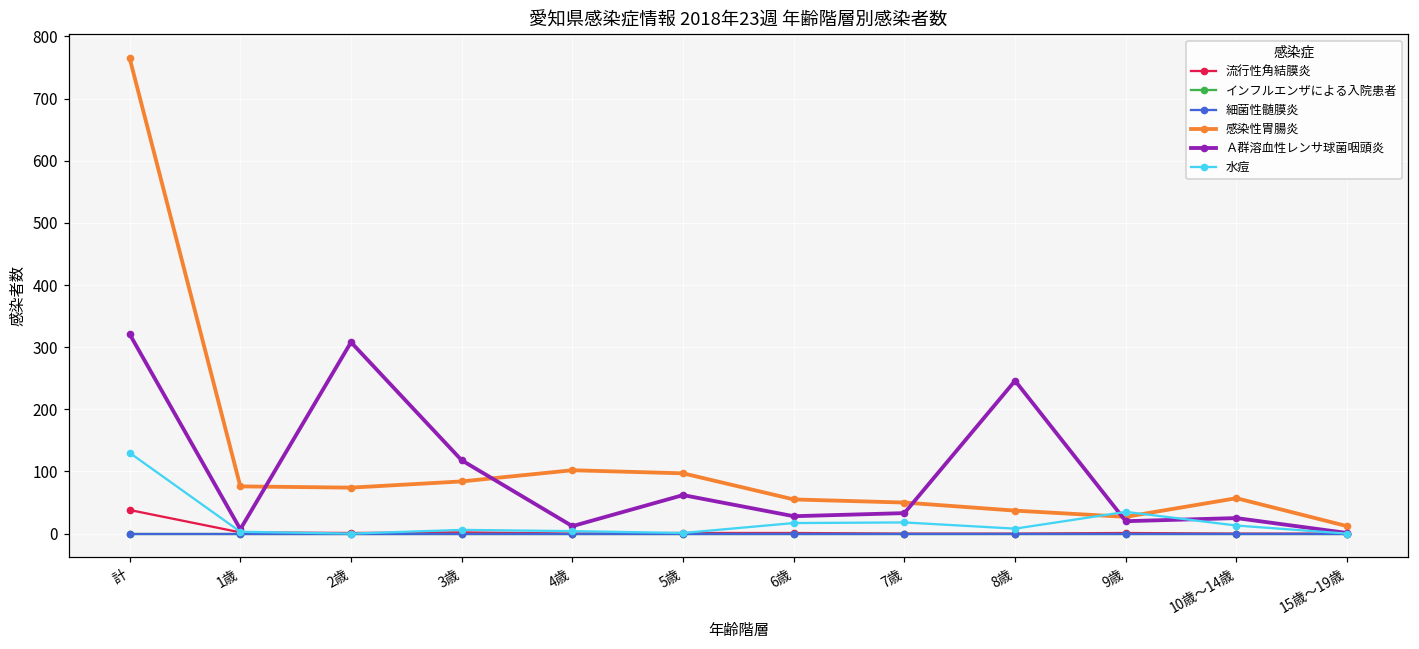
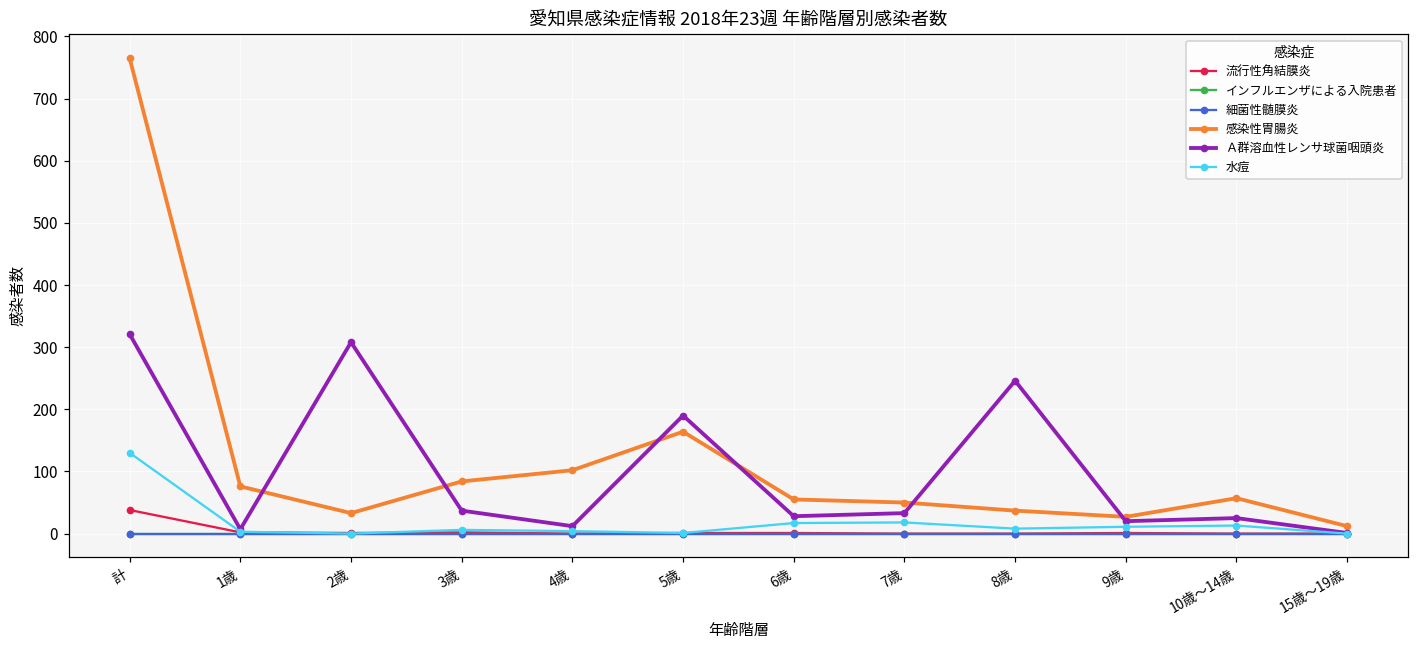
  {
    "流行性角結膜炎": {
      "計": 40
    },
    "細菌性髄膜炎": {
      "計": 0
    },
    "感染性胃腸炎": {
      "計": 770,
      "1歳": 80,
-     "2歳": 70,
+     "2歳": 30,
      "3歳": 80,
      "4歳": 100,
-     "5歳": 100,
+     "5歳": 160,
      "6歳": 60,
      "7歳": 50,
      "8歳": 40,
      "9歳": 30,
      "10歳～14歳": 60,
      "15歳～19歳": 10
    },
    "Ａ群溶血性レンサ球菌咽頭炎": {
      "計": 320,
      "2歳": 310,
-     "3歳": 120,
+     "3歳": 40,
      "4歳": 10,
-     "5歳": 60,
+     "5歳": 190,
      "6歳": 30,
      "7歳": 30,
      "8歳": 250,
      "9歳": 20,
      "10歳～14歳": 30
    },
    "水痘": {
      "計": 130,
      "6歳": 20,
      "7歳": 20,
      "8歳": 10,
-     "9歳": 40,
+     "9歳": 10,
      "10歳～14歳": 10
    }
  }
